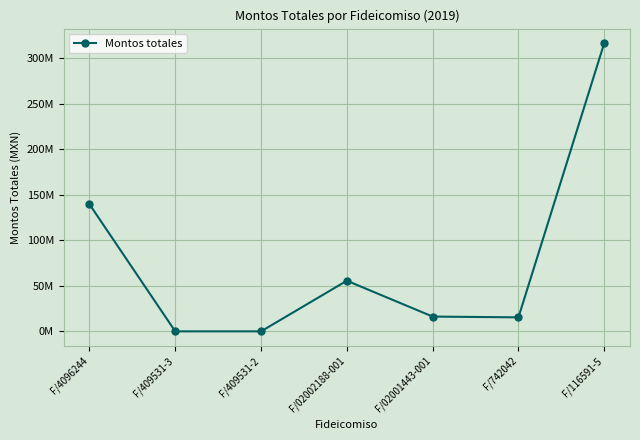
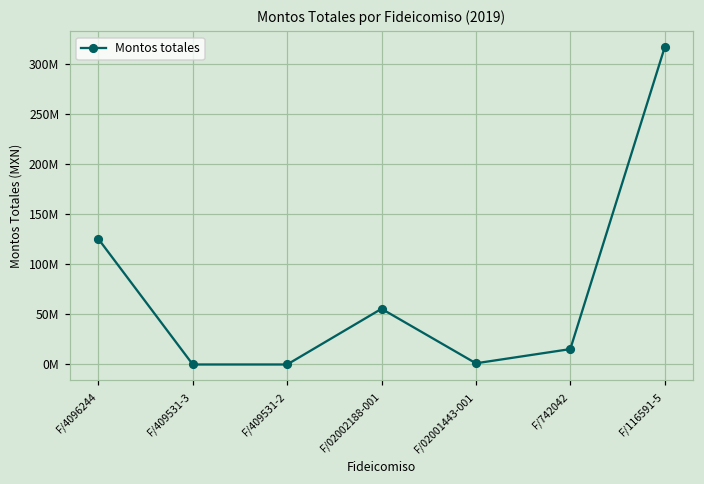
  {
-   "F/4096244": 140000000,
+   "F/4096244": 130000000,
    "F/409531-3": 0,
    "F/409531-2": 0,
    "F/02002188-001": 60000000,
-   "F/02001443-001": 20000000,
+   "F/02001443-001": 0,
    "F/742042": 20000000,
    "F/116591-5": 320000000
  }
